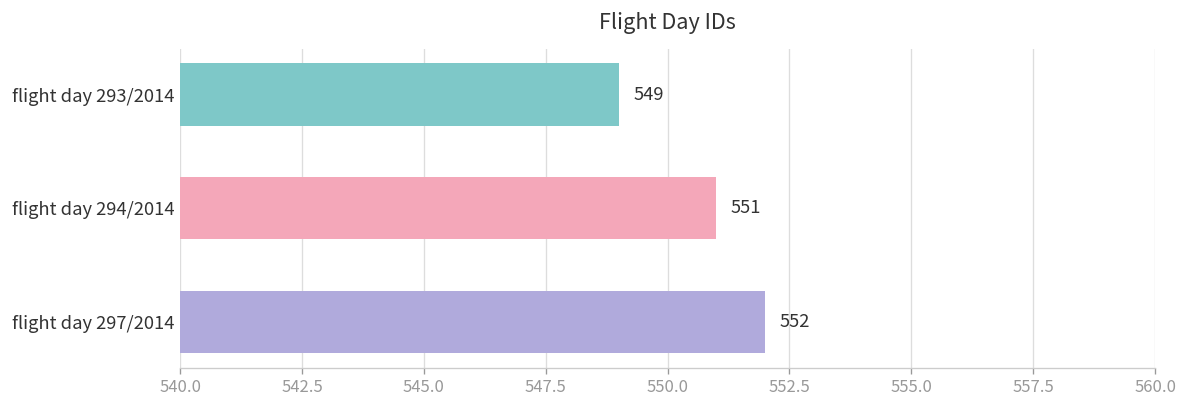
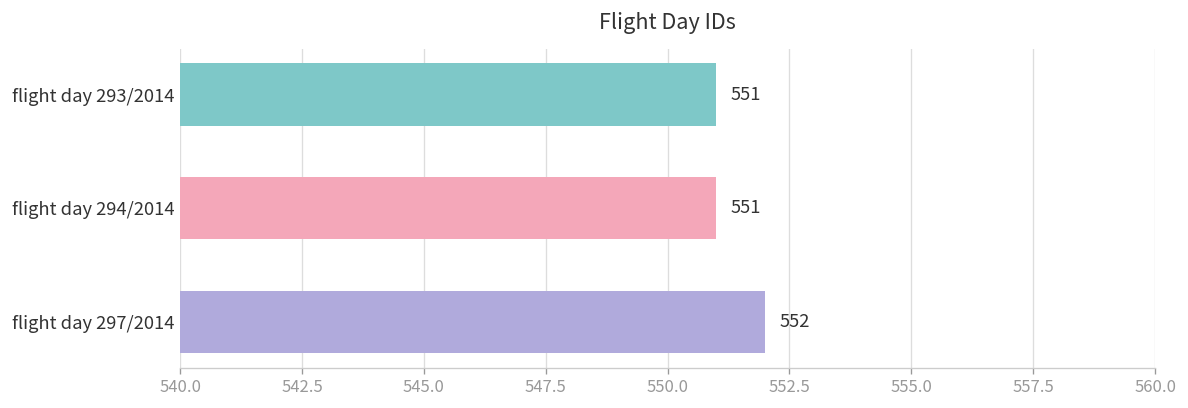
  {
-   "flight day 293/2014": 549,
+   "flight day 293/2014": 551,
    "flight day 294/2014": 551,
    "flight day 297/2014": 552
  }
